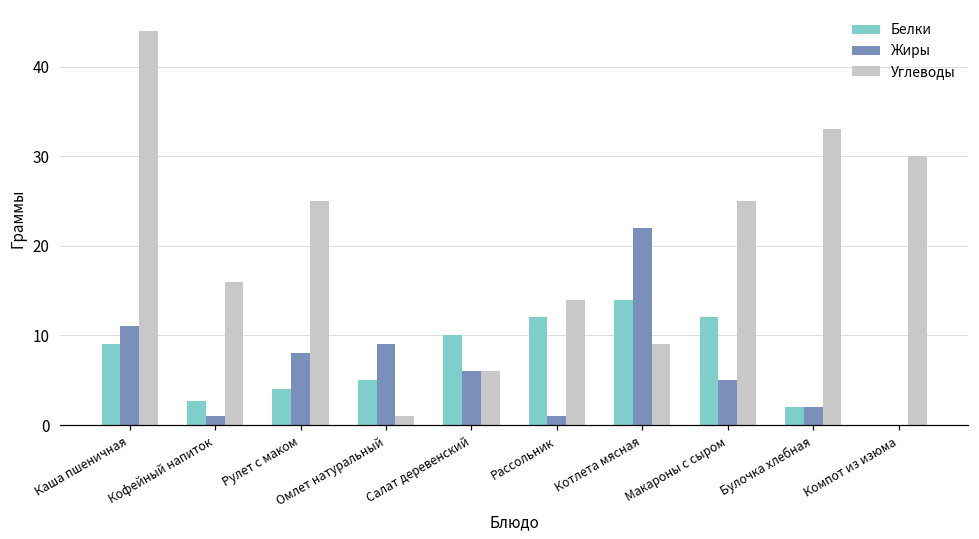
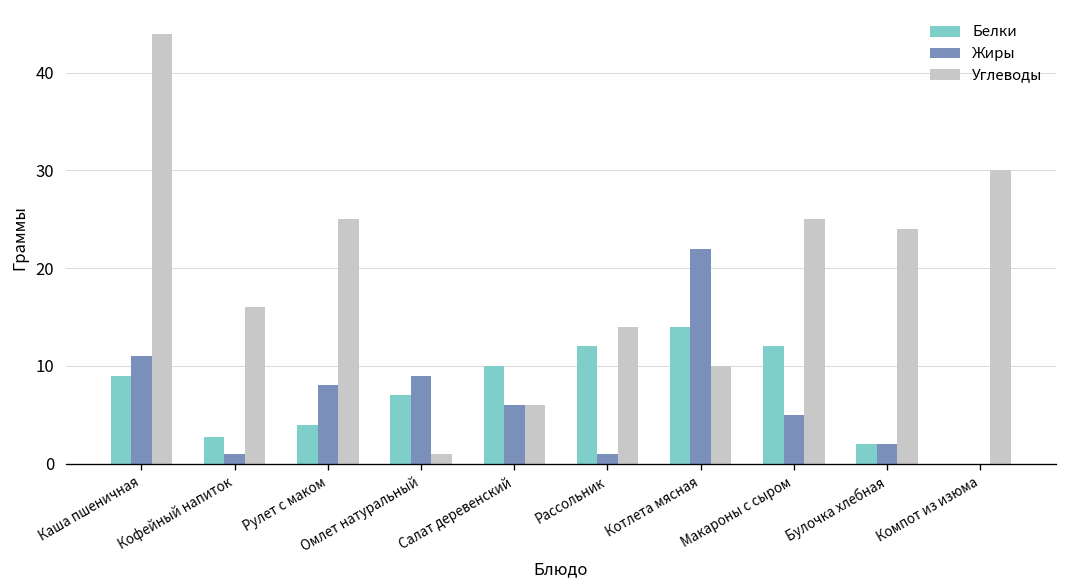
  {
    "Белки": {
      "Каша пшеничная": 9,
      "Кофейный напиток": 3,
      "Рулет с маком": 4,
-     "Омлет натуральный": 5,
+     "Омлет натуральный": 7,
      "Салат деревенский": 10,
      "Рассольник": 12,
      "Котлета мясная": 14,
      "Макароны с сыром": 12,
      "Булочка хлебная": 2,
      "Компот из изюма": 0
    },
    "Жиры": {
      "Каша пшеничная": 11,
      "Кофейный напиток": 1,
      "Рулет с маком": 8,
      "Омлет натуральный": 9,
      "Салат деревенский": 6,
      "Рассольник": 1,
      "Котлета мясная": 22,
      "Макароны с сыром": 5,
      "Булочка хлебная": 2,
      "Компот из изюма": 0
    },
    "Углеводы": {
      "Каша пшеничная": 44,
      "Кофейный напиток": 16,
      "Рулет с маком": 25,
      "Омлет натуральный": 1,
      "Салат деревенский": 6,
      "Рассольник": 14,
-     "Котлета мясная": 9,
+     "Котлета мясная": 10,
      "Макароны с сыром": 25,
-     "Булочка хлебная": 33,
+     "Булочка хлебная": 24,
      "Компот из изюма": 30
    }
  }
